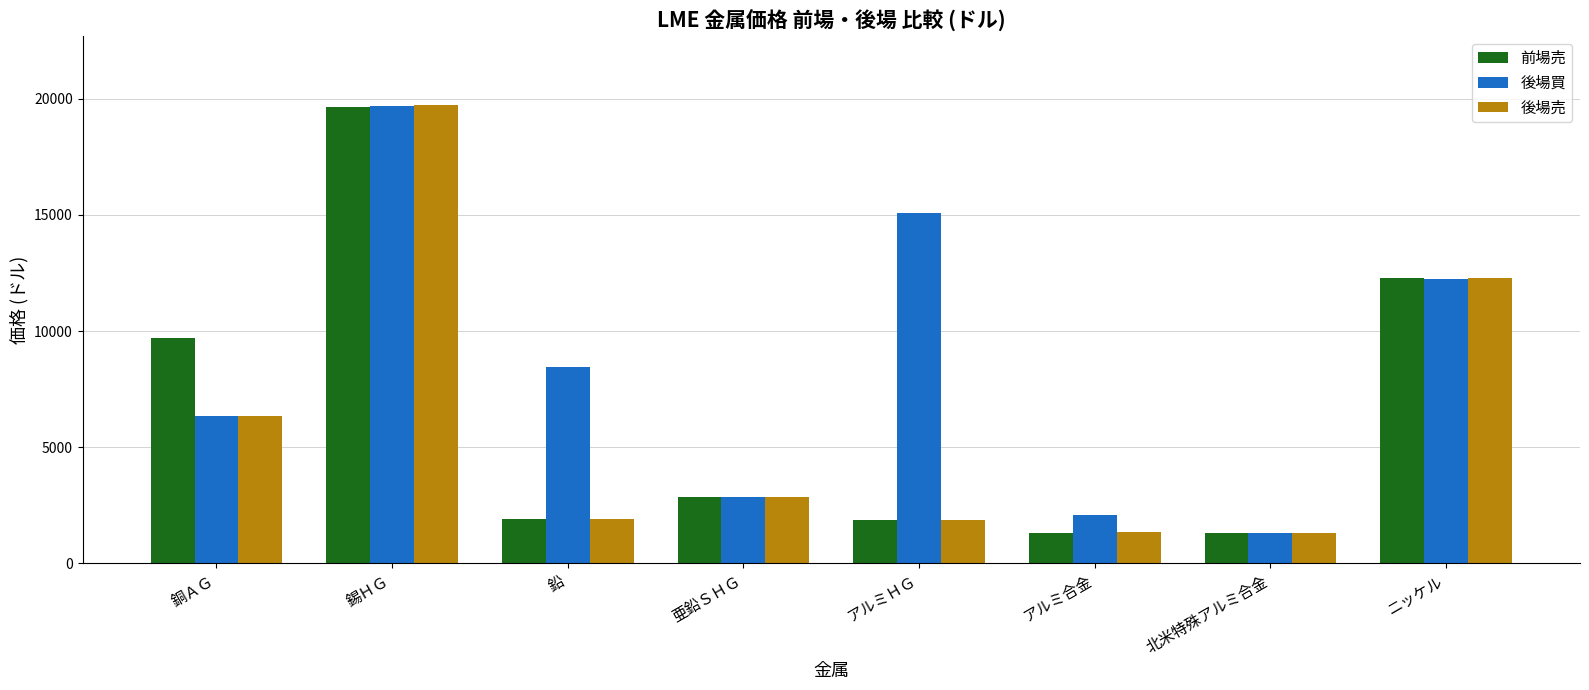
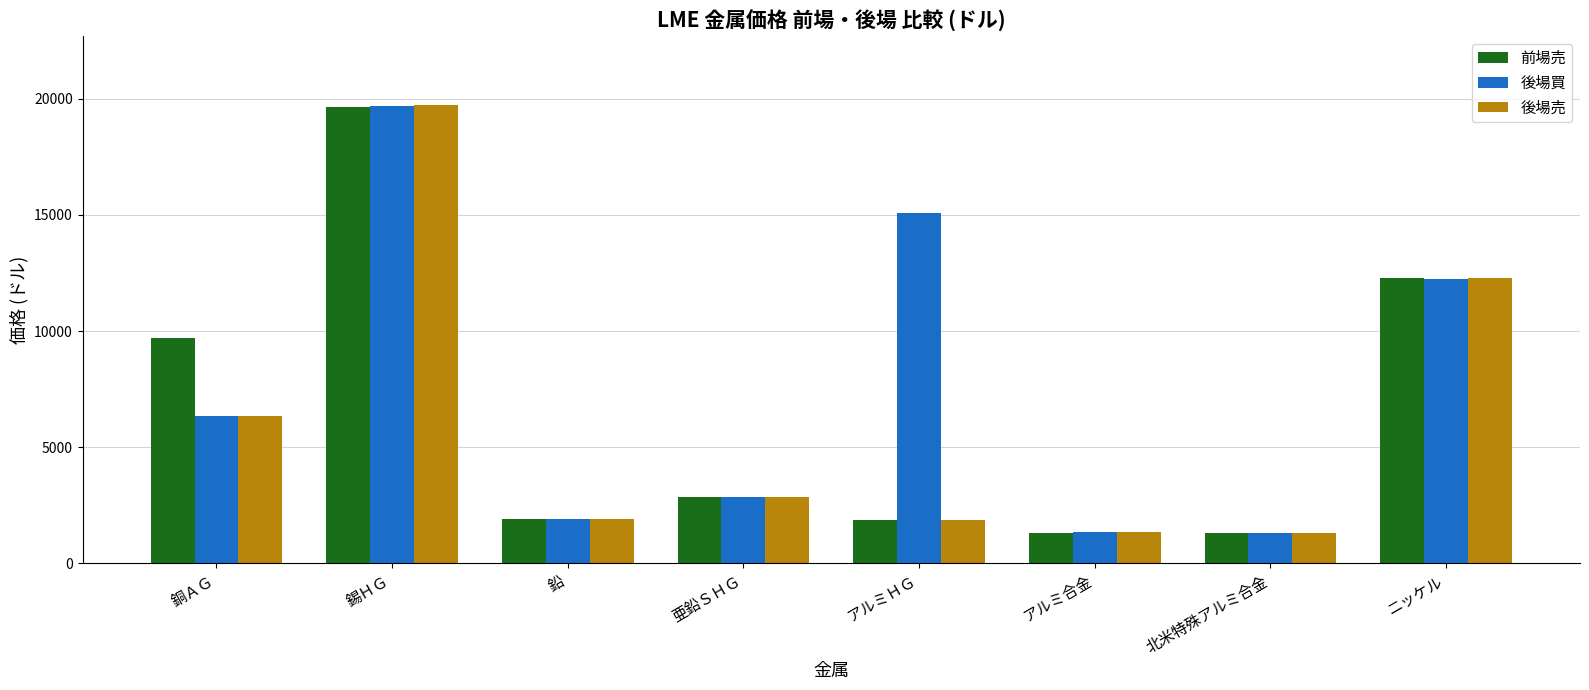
  {
    "前場売": {
      "銅ＡＧ": 9700,
      "錫ＨＧ": 19700,
      "鉛": 1900,
      "亜鉛ＳＨＧ": 2900,
      "アルミＨＧ": 1900,
      "アルミ合金": 1300,
      "北米特殊アルミ合金": 1300,
      "ニッケル": 12300
    },
    "後場買": {
      "銅ＡＧ": 6400,
      "錫ＨＧ": 19700,
-     "鉛": 8500,
+     "鉛": 1900,
      "亜鉛ＳＨＧ": 2900,
      "アルミＨＧ": 15100,
-     "アルミ合金": 2100,
+     "アルミ合金": 1300,
      "北米特殊アルミ合金": 1300,
      "ニッケル": 12200
    },
    "後場売": {
      "銅ＡＧ": 6400,
      "錫ＨＧ": 19700,
      "鉛": 1900,
      "亜鉛ＳＨＧ": 2900,
      "アルミＨＧ": 1800,
      "アルミ合金": 1400,
      "北米特殊アルミ合金": 1300,
      "ニッケル": 12300
    }
  }
